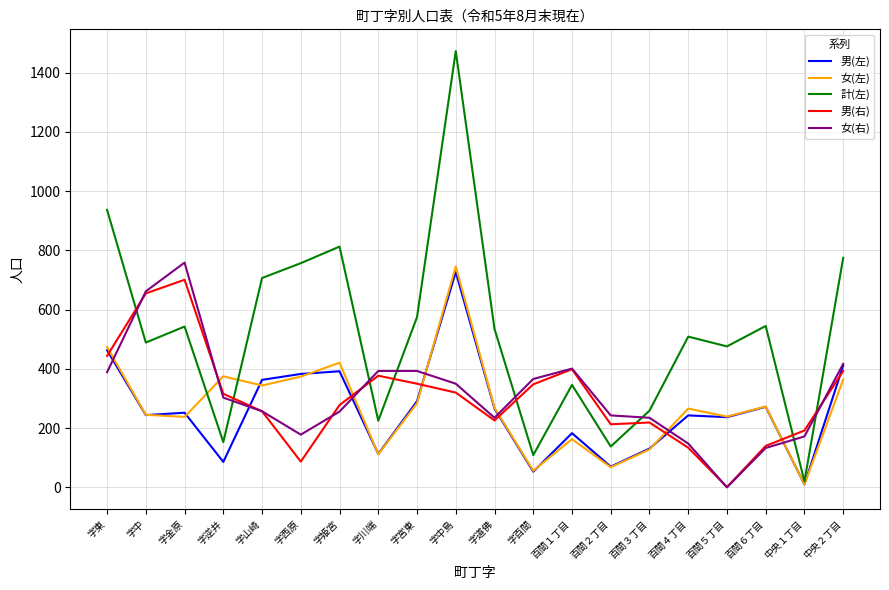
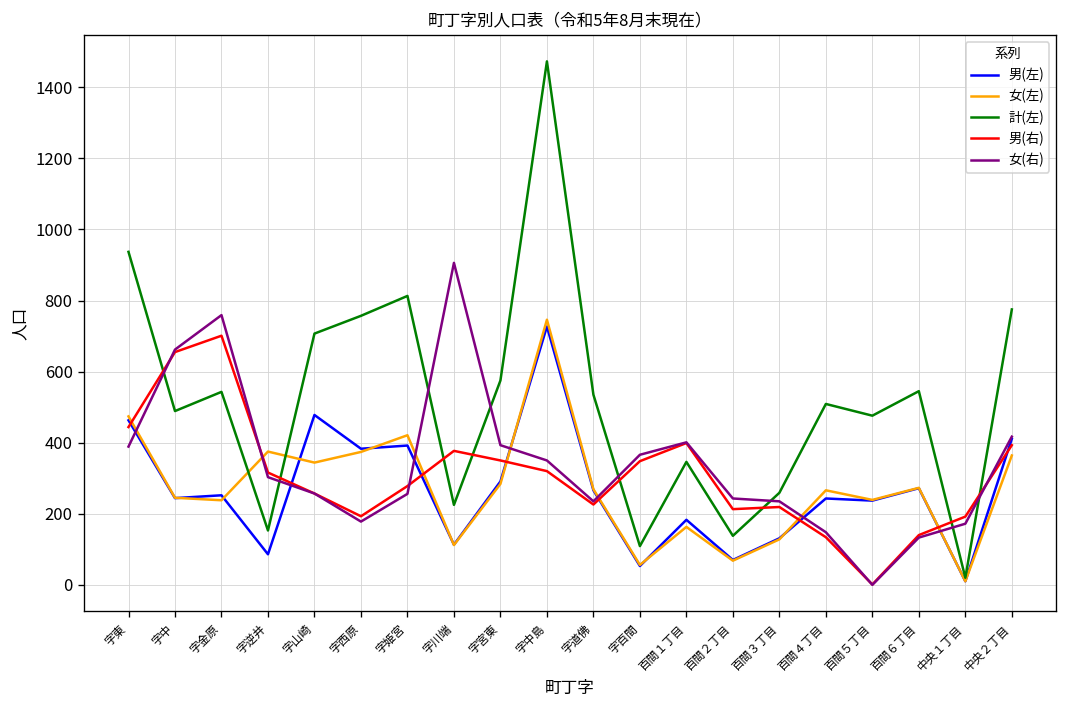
  {
    "男(左)": {
      "字東": 460,
      "字金原": 250,
      "字逆井": 90,
-     "字山崎": 360,
+     "字山崎": 480,
      "字西原": 380,
      "字姫宮": 390,
      "字中島": 730,
      "百間１丁目": 180,
      "百間４丁目": 240
    },
    "女(左)": {
      "字東": 470,
      "字金原": 240,
      "字逆井": 380,
      "字山崎": 340,
      "字西原": 370,
      "字姫宮": 420,
      "字中島": 750,
      "百間１丁目": 160,
      "百間４丁目": 270,
      "中央２丁目": 360
    },
    "計(左)": {
      "字東": 940,
      "字中": 490,
      "字金原": 540,
      "字逆井": 150,
      "字山崎": 710,
      "字西原": 760,
      "字姫宮": 810,
      "字川端": 230,
      "字宮東": 580,
      "字中島": 1470,
      "字道佛": 540,
      "字百間": 110,
      "百間１丁目": 350,
      "百間２丁目": 140,
      "百間３丁目": 260,
      "百間４丁目": 510,
      "百間５丁目": 480,
      "百間６丁目": 550,
      "中央１丁目": 20,
      "中央２丁目": 780
    },
    "男(右)": {
      "字東": 440,
      "字金原": 700,
      "字逆井": 320,
-     "字西原": 90,
+     "字西原": 190,
      "字姫宮": 280,
      "字川端": 380,
      "字宮東": 350,
      "字中島": 320,
      "字道佛": 230,
      "字百間": 350,
      "百間２丁目": 210,
      "百間３丁目": 220,
      "百間４丁目": 130,
      "中央１丁目": 190,
      "中央２丁目": 390
    },
    "女(右)": {
      "字東": 390,
      "字金原": 760,
      "字逆井": 300,
      "字西原": 180,
      "字姫宮": 260,
-     "字川端": 390,
+     "字川端": 910,
      "字宮東": 390,
      "字中島": 350,
      "字道佛": 240,
      "字百間": 370,
      "百間２丁目": 240,
      "百間３丁目": 240,
      "百間４丁目": 150,
      "中央１丁目": 170
    }
  }
